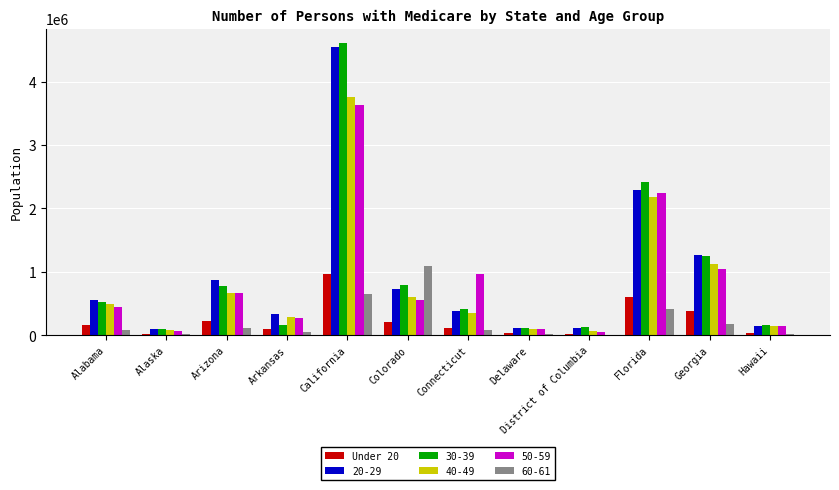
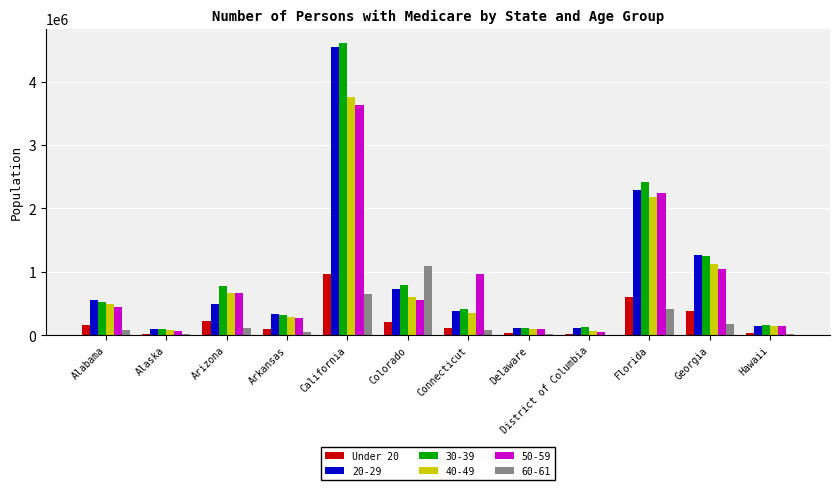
  {
    "Under 20": {
      "Alabama": 200000,
      "Arizona": 200000,
      "Arkansas": 100000,
      "California": 1000000,
      "Colorado": 200000,
      "Connecticut": 100000,
      "Florida": 600000,
      "Georgia": 400000
    },
    "20-29": {
      "Alabama": 600000,
      "Alaska": 100000,
-     "Arizona": 900000,
+     "Arizona": 500000,
      "Arkansas": 300000,
      "California": 4500000,
      "Colorado": 700000,
      "Connecticut": 400000,
      "Delaware": 100000,
      "District of Columbia": 100000,
      "Florida": 2300000,
      "Georgia": 1300000,
      "Hawaii": 100000
    },
    "30-39": {
      "Alabama": 500000,
      "Alaska": 100000,
      "Arizona": 800000,
-     "Arkansas": 200000,
+     "Arkansas": 300000,
      "California": 4600000,
      "Colorado": 800000,
      "Connecticut": 400000,
      "Delaware": 100000,
      "District of Columbia": 100000,
      "Florida": 2400000,
      "Georgia": 1200000,
      "Hawaii": 200000
    },
    "40-49": {
      "Alabama": 500000,
      "Alaska": 100000,
      "Arizona": 700000,
      "Arkansas": 300000,
      "California": 3800000,
      "Colorado": 600000,
      "Connecticut": 300000,
      "Delaware": 100000,
      "District of Columbia": 100000,
      "Florida": 2200000,
      "Georgia": 1100000,
      "Hawaii": 100000
    },
    "50-59": {
      "Alabama": 400000,
      "Alaska": 100000,
      "Arizona": 700000,
      "Arkansas": 300000,
      "California": 3600000,
      "Colorado": 600000,
      "Connecticut": 1000000,
      "Delaware": 100000,
      "District of Columbia": 0,
      "Florida": 2200000,
      "Georgia": 1000000,
      "Hawaii": 100000
    },
    "60-61": {
      "Alabama": 100000,
      "Arizona": 100000,
      "Arkansas": 0,
      "California": 600000,
      "Colorado": 1100000,
      "Connecticut": 100000,
      "Florida": 400000,
      "Georgia": 200000
    }
  }
